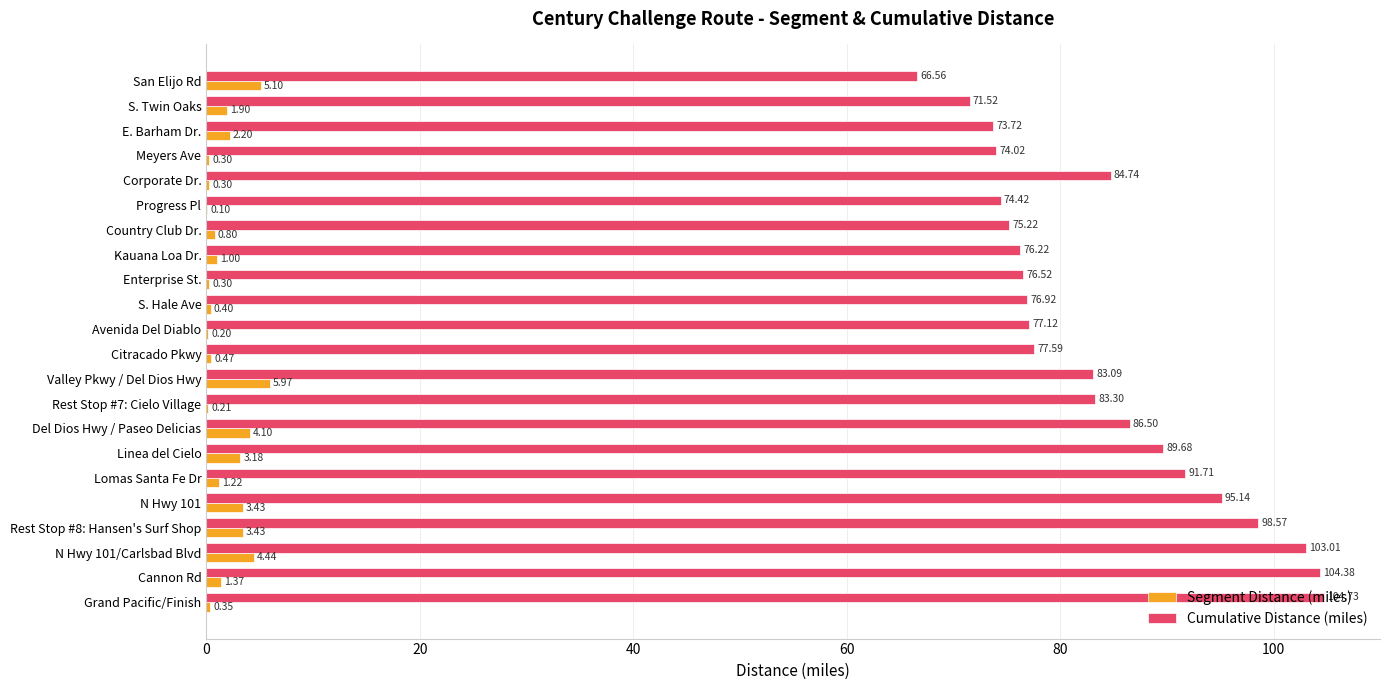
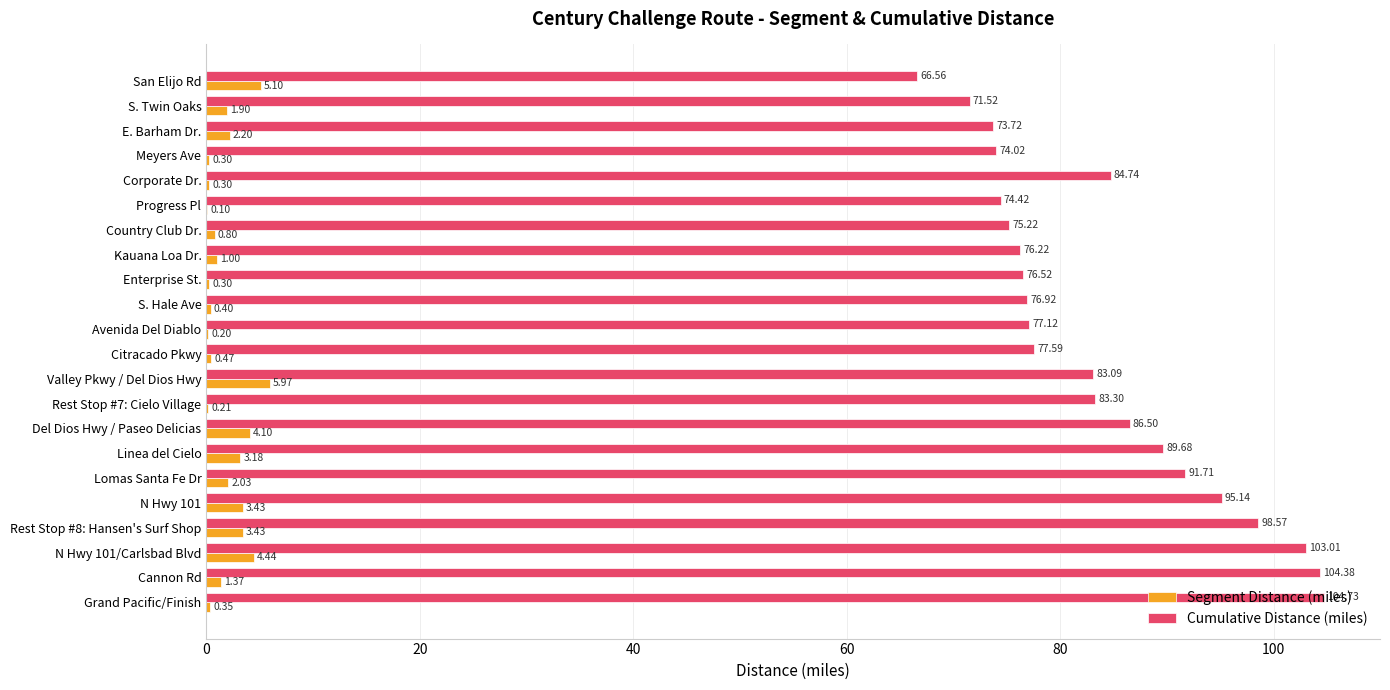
  {
    "Segment Distance (miles)": {
      "San Elijo Rd": 5.10,
      "S. Twin Oaks": 1.90,
      "E. Barham Dr.": 2.20,
      "Meyers Ave": 0.30,
      "Corporate Dr.": 0.30,
      "Progress Pl": 0.10,
      "Country Club Dr.": 0.80,
      "Kauana Loa Dr.": 1.00,
      "Enterprise St.": 0.30,
      "S. Hale Ave": 0.40,
      "Avenida Del Diablo": 0.20,
      "Citracado Pkwy": 0.47,
      "Valley Pkwy / Del Dios Hwy": 5.97,
      "Rest Stop #7: Cielo Village": 0.21,
      "Del Dios Hwy / Paseo Delicias": 4.10,
      "Linea del Cielo": 3.18,
-     "Lomas Santa Fe Dr": 1.22,
+     "Lomas Santa Fe Dr": 2.03,
      "N Hwy 101": 3.43,
      "Rest Stop #8: Hansen's Surf Shop": 3.43,
      "N Hwy 101/Carlsbad Blvd": 4.44,
      "Cannon Rd": 1.37,
      "Grand Pacific/Finish": 0.35
    },
    "Cumulative Distance (miles)": {
      "San Elijo Rd": 66.56,
      "S. Twin Oaks": 71.52,
      "E. Barham Dr.": 73.72,
      "Meyers Ave": 74.02,
      "Corporate Dr.": 84.74,
      "Progress Pl": 74.42,
      "Country Club Dr.": 75.22,
      "Kauana Loa Dr.": 76.22,
      "Enterprise St.": 76.52,
      "S. Hale Ave": 76.92,
      "Avenida Del Diablo": 77.12,
      "Citracado Pkwy": 77.59,
      "Valley Pkwy / Del Dios Hwy": 83.09,
      "Rest Stop #7: Cielo Village": 83.30,
      "Del Dios Hwy / Paseo Delicias": 86.50,
      "Linea del Cielo": 89.68,
      "Lomas Santa Fe Dr": 91.71,
      "N Hwy 101": 95.14,
      "Rest Stop #8: Hansen's Surf Shop": 98.57,
      "N Hwy 101/Carlsbad Blvd": 103.01,
      "Cannon Rd": 104.38,
      "Grand Pacific/Finish": 104.73
    }
  }
